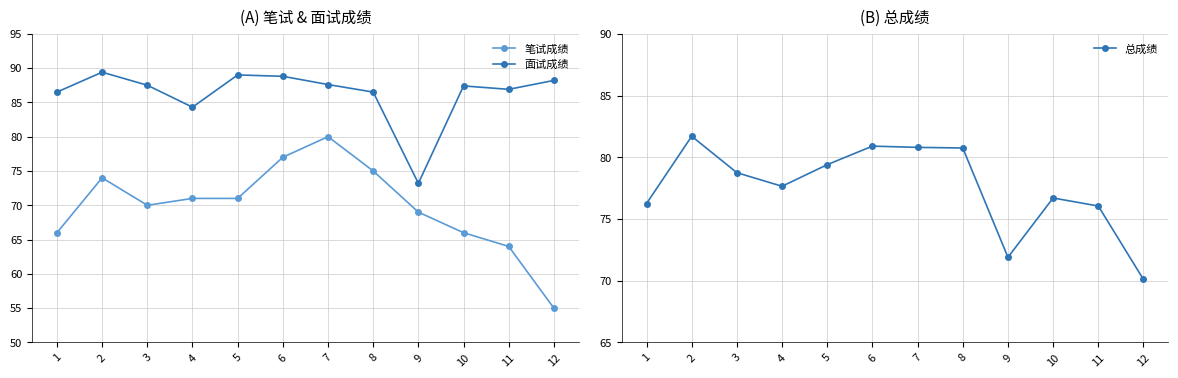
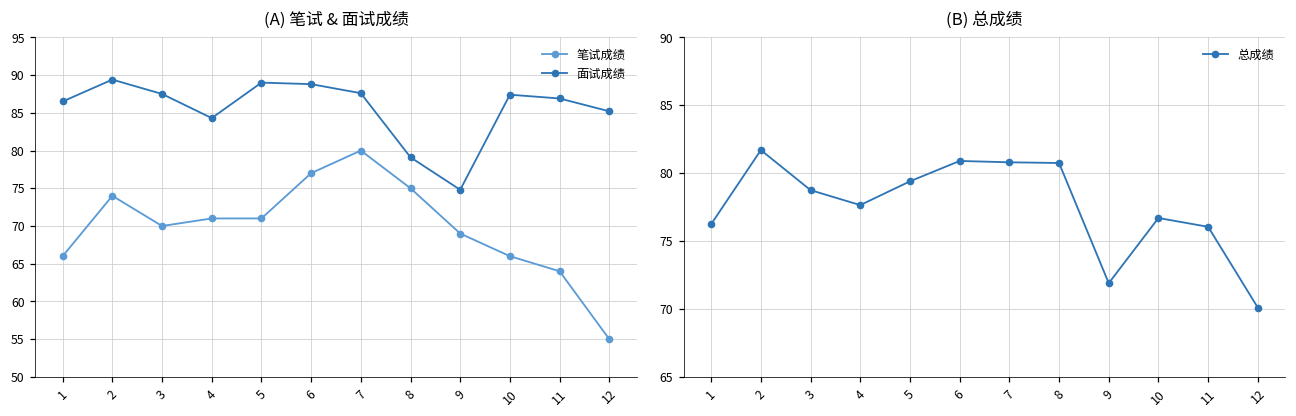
  {
    "(A) 笔试 & 面试成绩": {
      "笔试成绩": {
        "1": 66,
        "2": 74,
        "3": 70,
        "4": 71,
        "5": 71,
        "6": 77,
        "7": 80,
        "8": 75,
        "9": 69,
        "10": 66,
        "11": 64,
        "12": 55
      },
      "面试成绩": {
        "1": 87,
        "2": 89,
        "3": 88,
        "4": 84,
        "5": 89,
        "6": 89,
        "7": 88,
-       "8": 87,
-       "9": 73,
+       "8": 79,
+       "9": 75,
        "10": 87,
        "11": 87,
-       "12": 88
+       "12": 85
      }
    },
    "(B) 总成绩": {
      "1": 76.3,
      "2": 81.7,
      "3": 78.8,
      "4": 77.7,
      "5": 79.4,
      "6": 80.9,
      "7": 80.8,
      "8": 80.8,
      "9": 71.9,
      "10": 76.7,
      "11": 76.1,
      "12": 70.1
    }
  }
